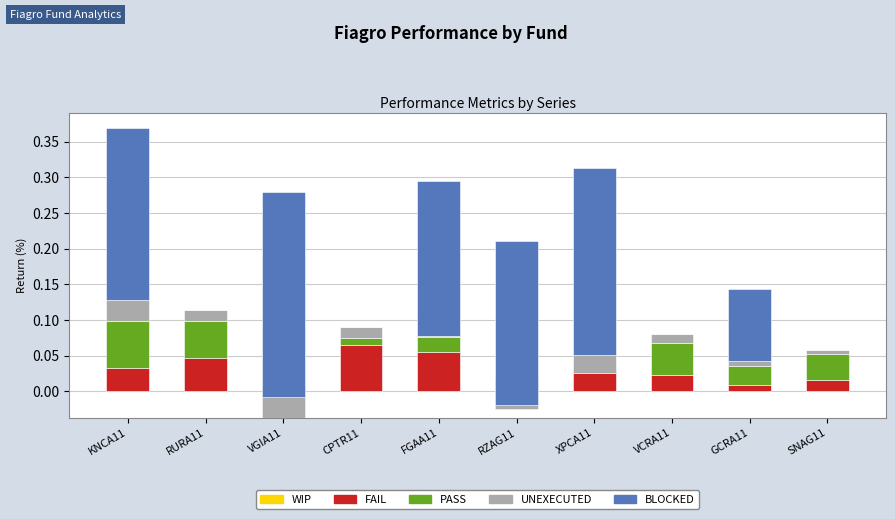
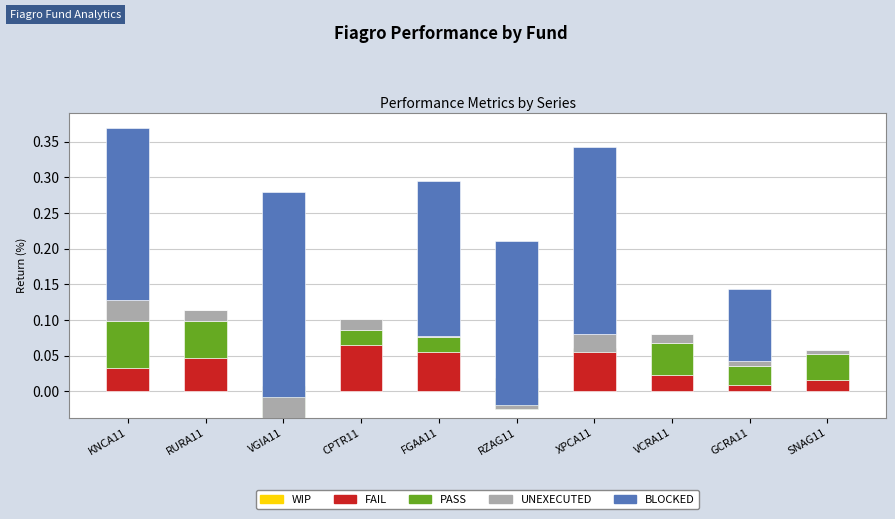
  {
    "WIP": {
      "KNCA11": 0.00,
      "RURA11": 0.00,
      "CPTR11": 0.00,
      "FGAA11": 0.00,
      "XPCA11": 0.00,
      "VCRA11": 0.00,
      "GCRA11": 0.00,
      "SNAG11": 0.00
    },
    "FAIL": {
      "KNCA11": 0.03,
      "RURA11": 0.05,
      "CPTR11": 0.06,
      "FGAA11": 0.05,
-     "XPCA11": 0.03,
+     "XPCA11": 0.06,
      "VCRA11": 0.02,
      "GCRA11": 0.01,
      "SNAG11": 0.02
    },
    "PASS": {
      "KNCA11": 0.07,
      "RURA11": 0.05,
      "VGIA11": -0.04,
-     "CPTR11": 0.01,
+     "CPTR11": 0.02,
      "FGAA11": 0.02,
      "RZAG11": -0.04,
      "VCRA11": 0.04,
      "GCRA11": 0.03,
      "SNAG11": 0.04
    },
    "UNEXECUTED": {
      "KNCA11": 0.03,
      "RURA11": 0.01,
      "CPTR11": 0.02,
      "XPCA11": 0.03,
      "VCRA11": 0.01,
      "GCRA11": 0.01,
      "SNAG11": 0.00
    },
    "BLOCKED": {
      "KNCA11": 0.24,
      "RURA11": 0.00,
      "VGIA11": 0.29,
      "CPTR11": 0.00,
      "FGAA11": 0.22,
      "RZAG11": 0.23,
      "XPCA11": 0.26,
      "VCRA11": 0.00,
      "GCRA11": 0.10,
      "SNAG11": 0.00
    }
  }
